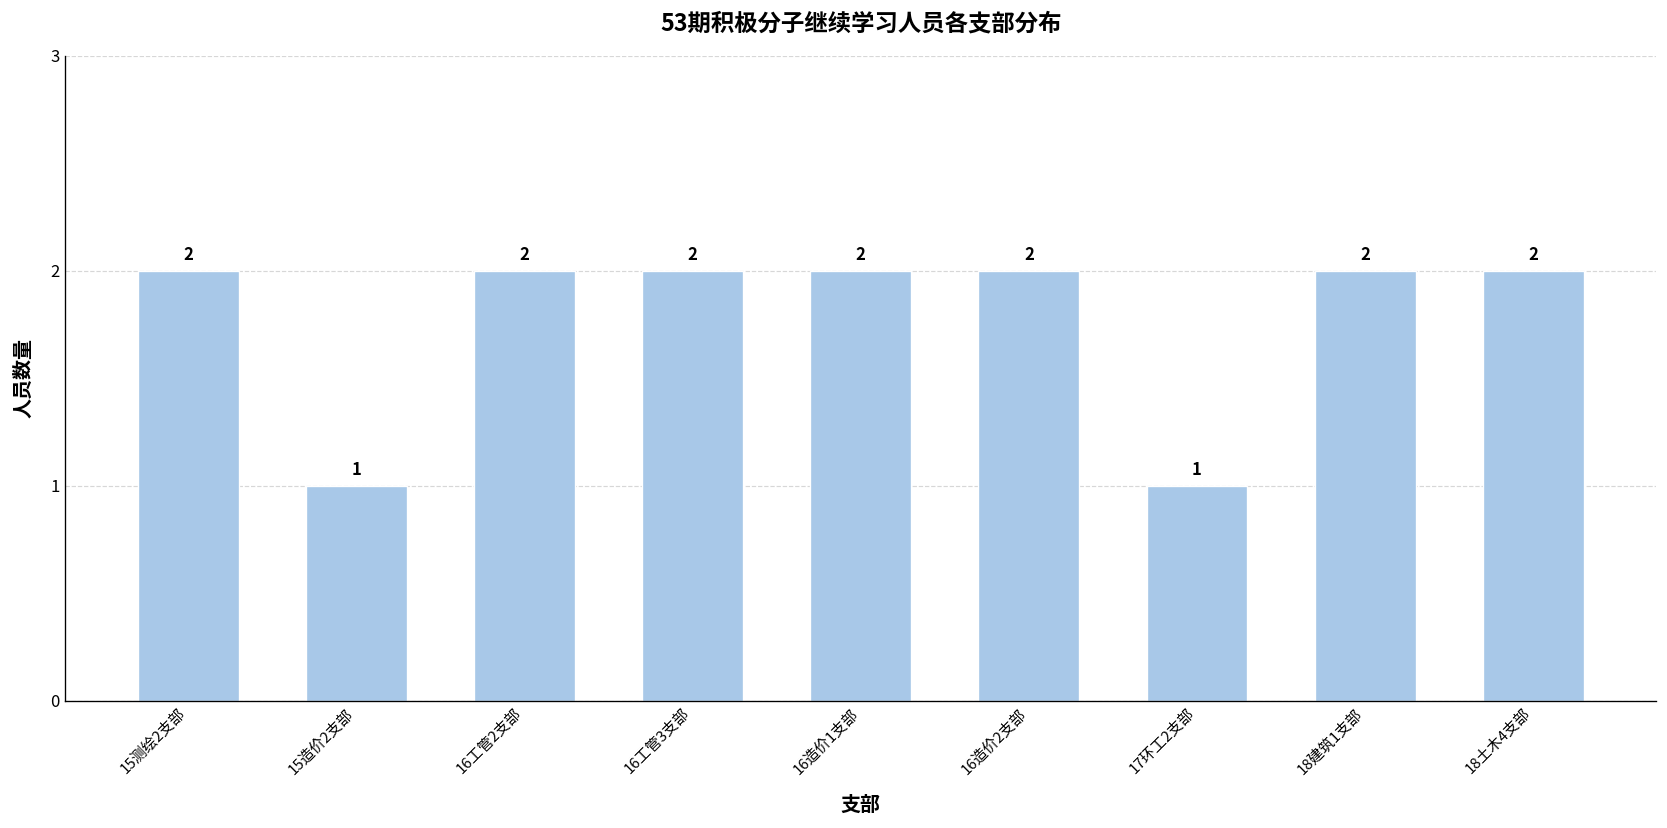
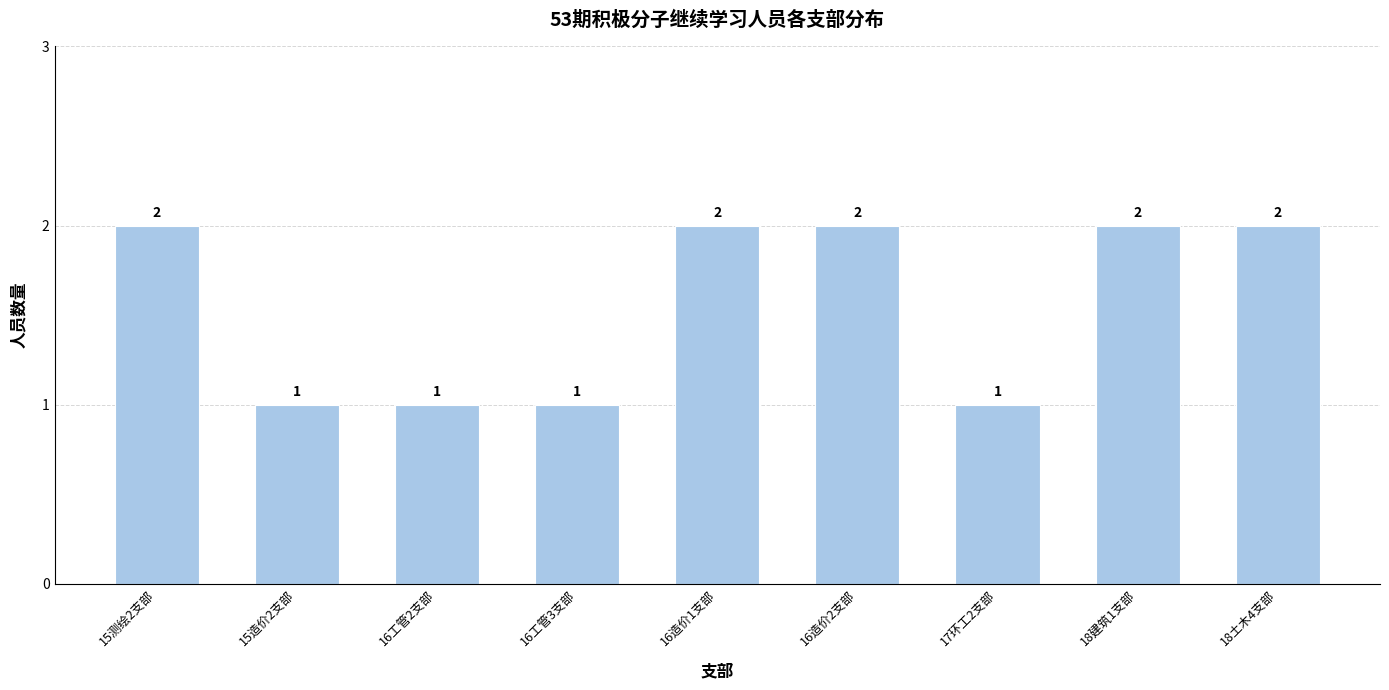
  {
    "15测绘2支部": 2,
    "15造价2支部": 1,
-   "16工管2支部": 2,
-   "16工管3支部": 2,
+   "16工管2支部": 1,
+   "16工管3支部": 1,
    "16造价1支部": 2,
    "16造价2支部": 2,
    "17环工2支部": 1,
    "18建筑1支部": 2,
    "18土木4支部": 2
  }
